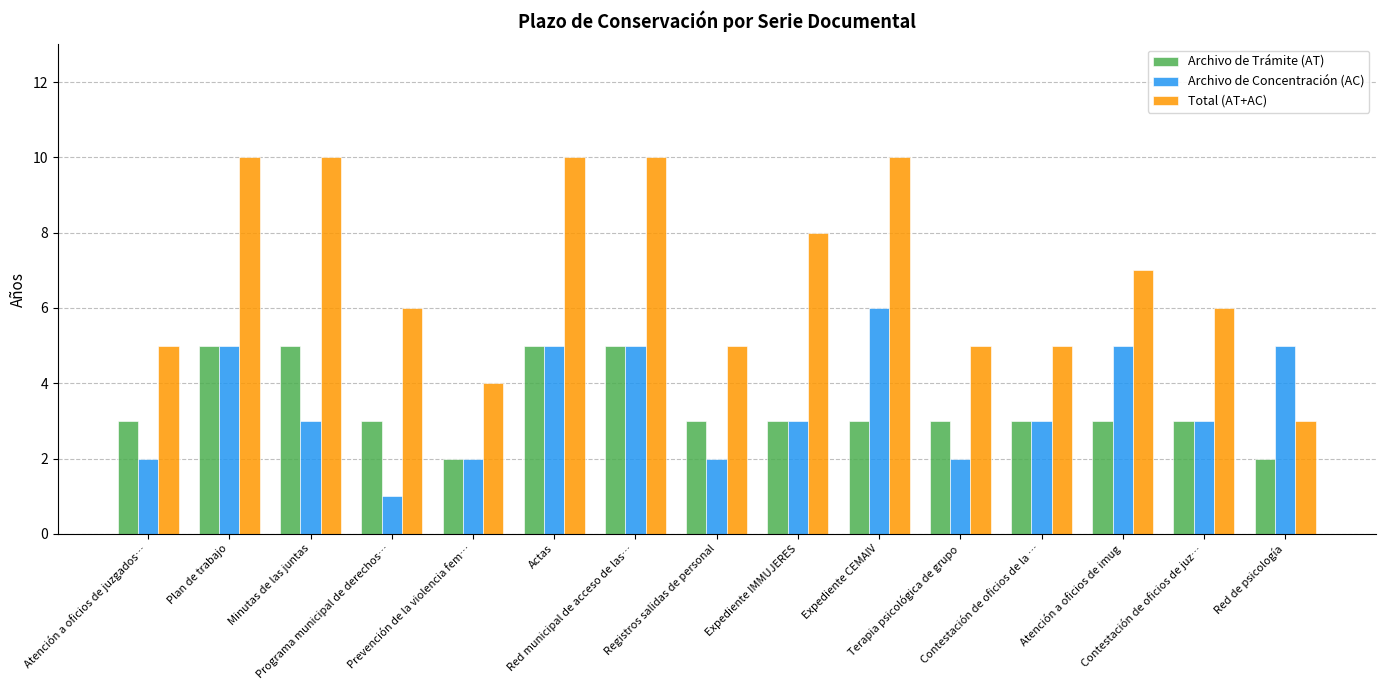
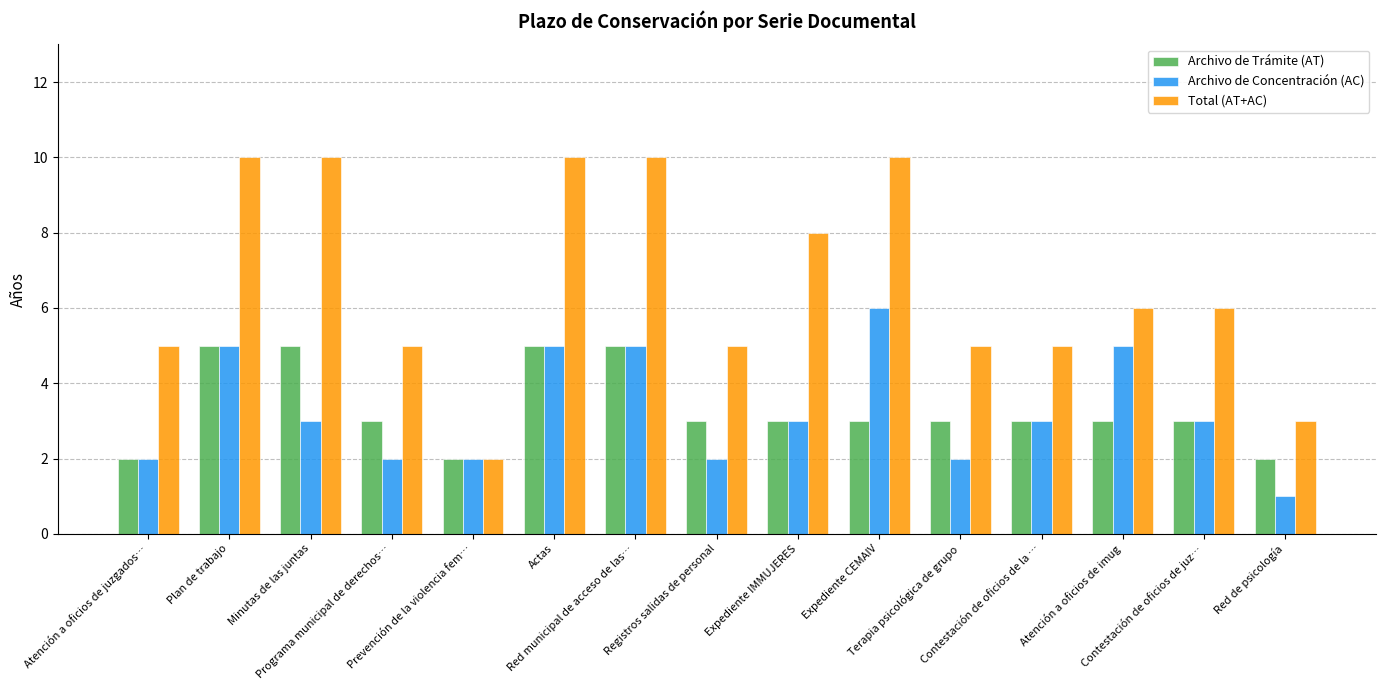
  {
    "Archivo de Trámite (AT)": {
-     "Atención a oficios de juzgados…": 3,
+     "Atención a oficios de juzgados…": 2,
      "Plan de trabajo": 5,
      "Minutas de las juntas": 5,
      "Programa municipal de derechos…": 3,
      "Prevención de la violencia fem…": 2,
      "Actas": 5,
      "Red municipal de acceso de las…": 5,
      "Registros salidas de personal": 3,
      "Expediente IMMUJERES": 3,
      "Expediente CEMAIV": 3,
      "Terapia psicológica de grupo": 3,
      "Contestación de oficios de la …": 3,
      "Atención a oficios de imug": 3,
      "Contestación de oficios de juz…": 3,
      "Red de psicología": 2
    },
    "Archivo de Concentración (AC)": {
      "Atención a oficios de juzgados…": 2,
      "Plan de trabajo": 5,
      "Minutas de las juntas": 3,
-     "Programa municipal de derechos…": 1,
+     "Programa municipal de derechos…": 2,
      "Prevención de la violencia fem…": 2,
      "Actas": 5,
      "Red municipal de acceso de las…": 5,
      "Registros salidas de personal": 2,
      "Expediente IMMUJERES": 3,
      "Expediente CEMAIV": 6,
      "Terapia psicológica de grupo": 2,
      "Contestación de oficios de la …": 3,
      "Atención a oficios de imug": 5,
      "Contestación de oficios de juz…": 3,
-     "Red de psicología": 5
+     "Red de psicología": 1
    },
    "Total (AT+AC)": {
      "Atención a oficios de juzgados…": 5,
      "Plan de trabajo": 10,
      "Minutas de las juntas": 10,
-     "Programa municipal de derechos…": 6,
-     "Prevención de la violencia fem…": 4,
+     "Programa municipal de derechos…": 5,
+     "Prevención de la violencia fem…": 2,
      "Actas": 10,
      "Red municipal de acceso de las…": 10,
      "Registros salidas de personal": 5,
      "Expediente IMMUJERES": 8,
      "Expediente CEMAIV": 10,
      "Terapia psicológica de grupo": 5,
      "Contestación de oficios de la …": 5,
-     "Atención a oficios de imug": 7,
+     "Atención a oficios de imug": 6,
      "Contestación de oficios de juz…": 6,
      "Red de psicología": 3
    }
  }
